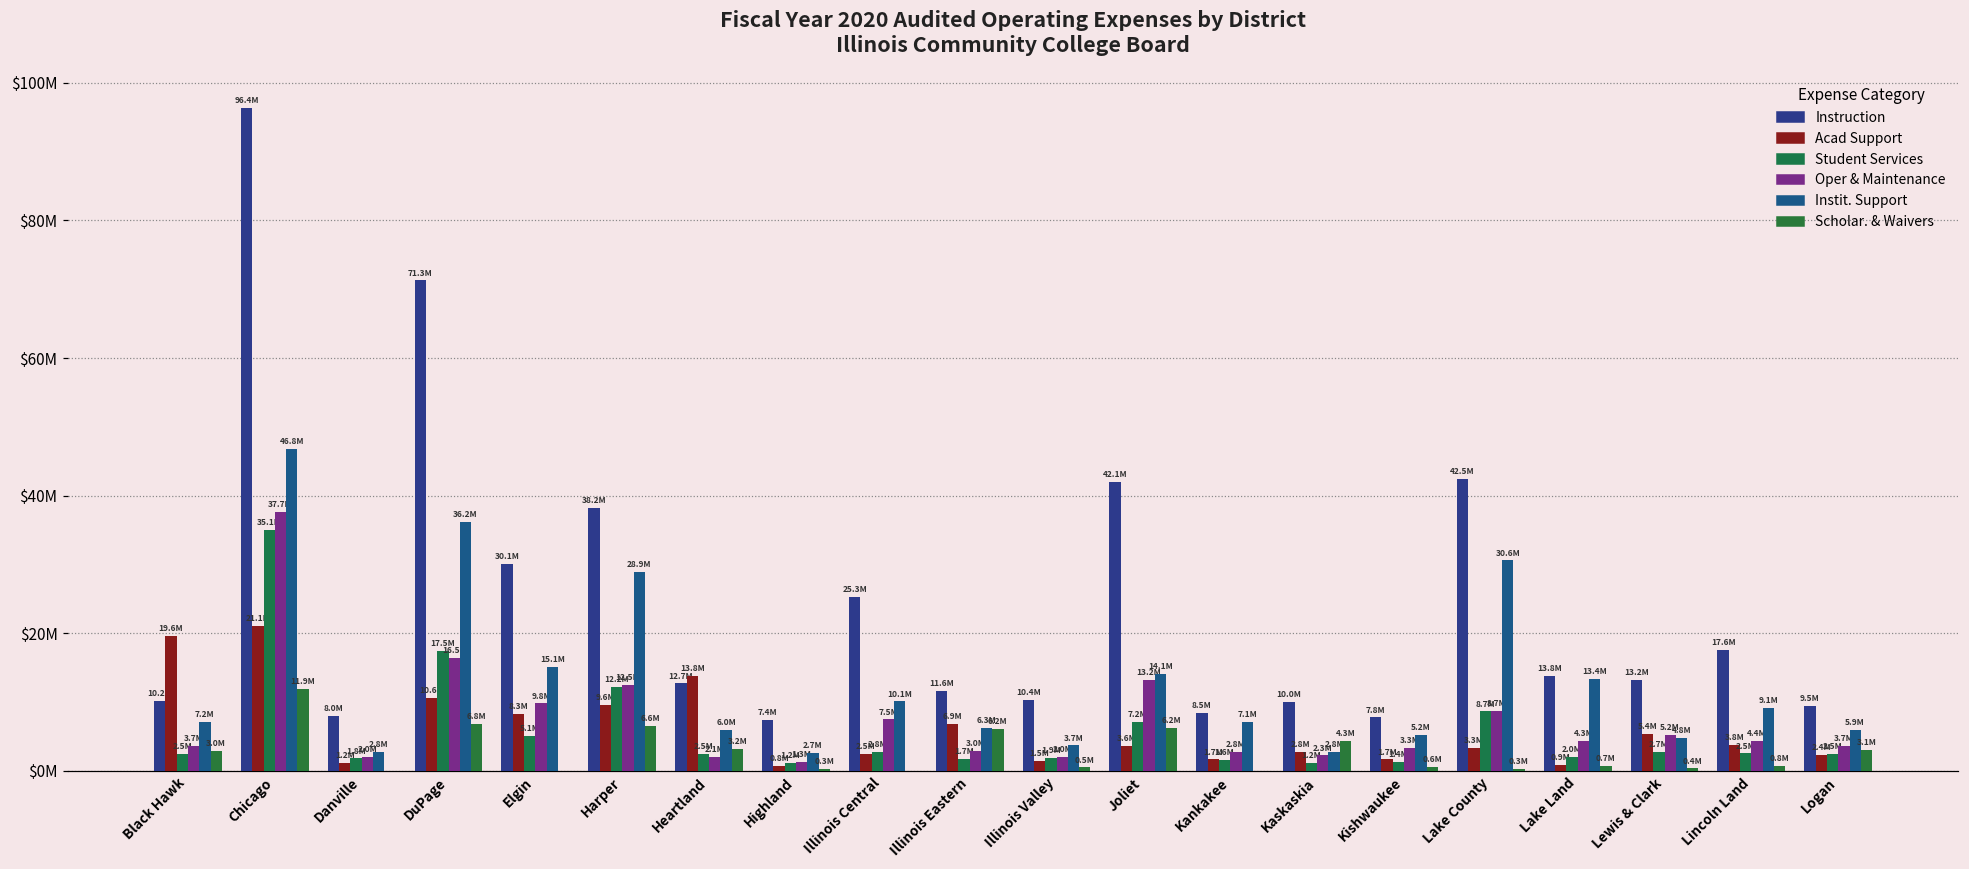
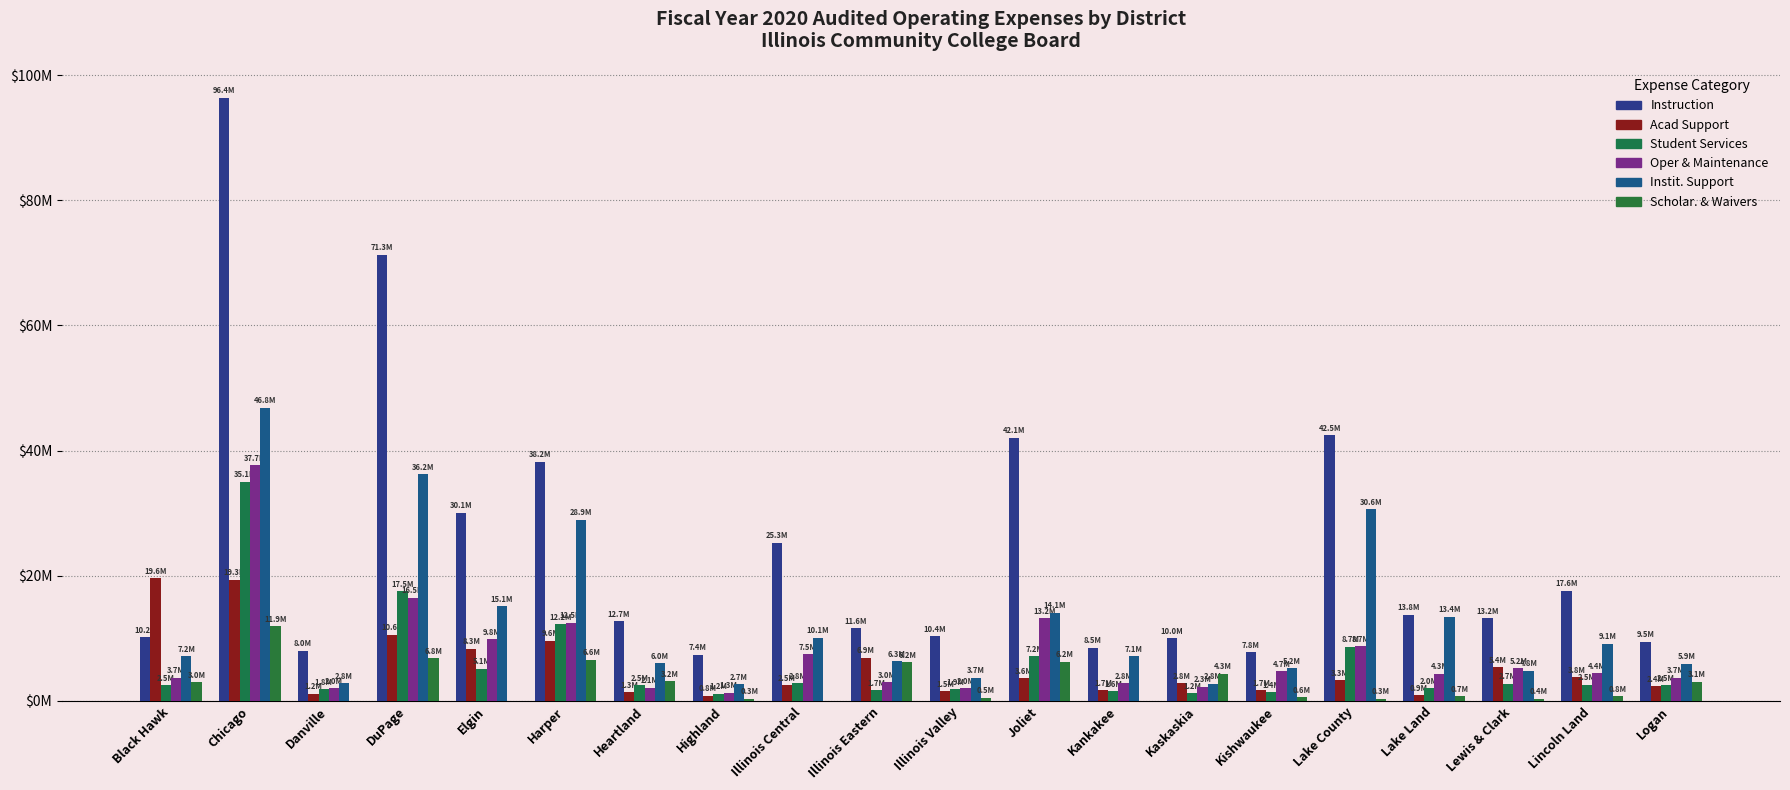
  {
    "Acad Support": {
      "Black Hawk": "19.6M",
-     "Chicago": "21.1M",
+     "Chicago": "19.3M",
      "DuPage": "10.6M",
      "Elgin": "8.3M",
      "Harper": "9.6M",
-     "Heartland": "13.8M",
+     "Heartland": "1.3M",
      "Illinois Eastern": "6.9M",
      "Joliet": "3.6M",
      "Kaskaskia": "2.8M",
      "Lake County": "3.3M",
      "Lake Land": "0.9M",
      "Lewis & Clark": "5.4M",
      "Lincoln Land": "3.8M"
    },
    "Oper & Maintenance": {
      "Black Hawk": "3.7M",
      "Chicago": "37.7M",
      "Elgin": "9.8M",
      "Illinois Central": "7.5M",
      "Illinois Eastern": "3.0M",
      "Kankakee": "2.8M",
-     "Kishwaukee": "3.3M",
+     "Kishwaukee": "4.7M",
      "Lake Land": "4.3M",
      "Lincoln Land": "4.4M",
      "Logan": "3.7M"
    }
  }
